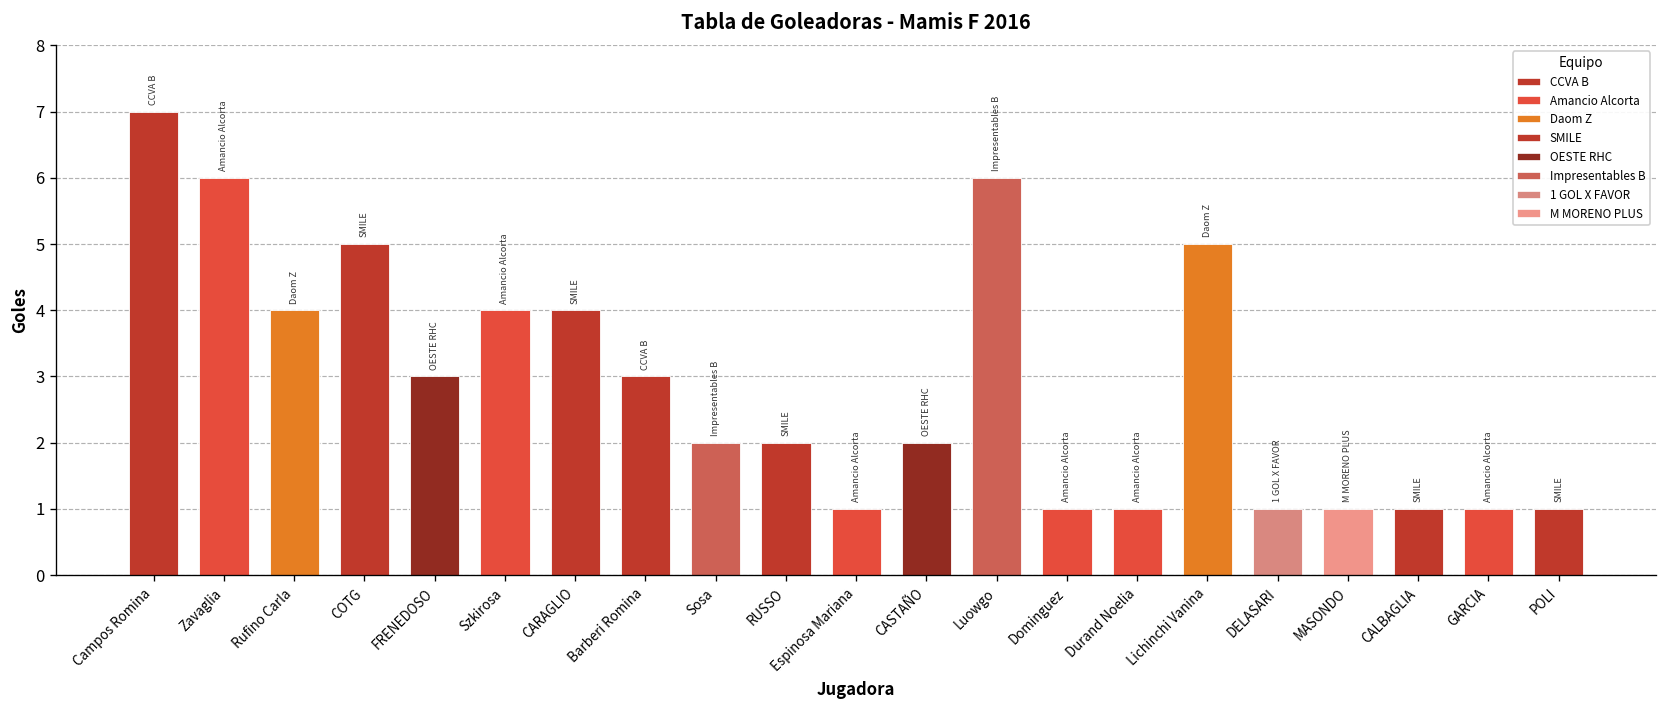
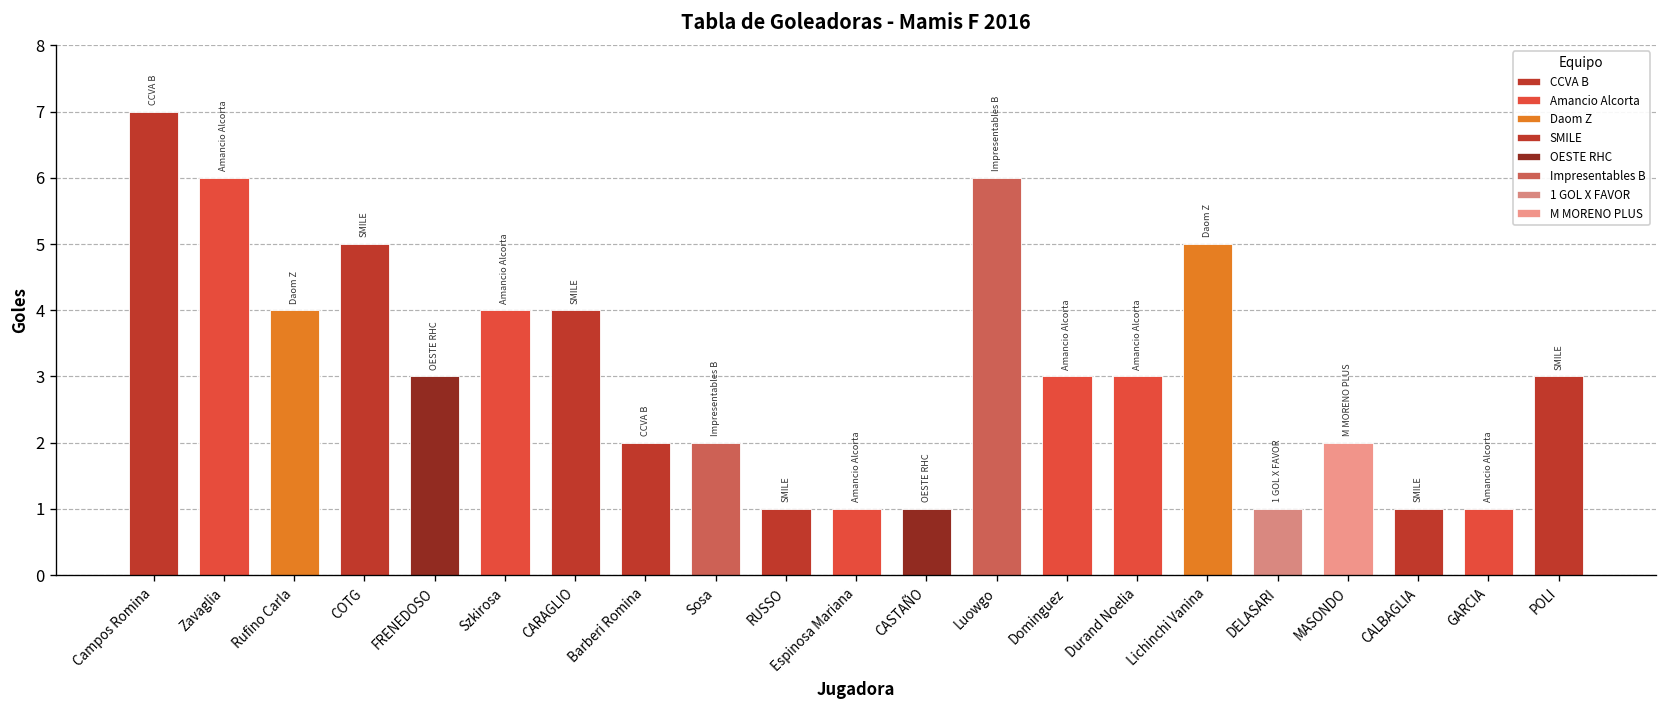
  {
    "Campos Romina": 7,
    "Zavaglia": 6,
    "Rufino Carla": 4,
    "COTG": 5,
    "FRENEDOSO": 3,
    "Szkirosa": 4,
    "CARAGLIO": 4,
-   "Barberi Romina": 3,
+   "Barberi Romina": 2,
    "Sosa": 2,
-   "RUSSO": 2,
+   "RUSSO": 1,
    "Espinosa Mariana": 1,
-   "CASTAÑO": 2,
+   "CASTAÑO": 1,
    "Luowgo": 6,
-   "Dominguez": 1,
-   "Durand Noelia": 1,
+   "Dominguez": 3,
+   "Durand Noelia": 3,
    "Lichinchi Vanina": 5,
-   "MASONDO": 1,
+   "MASONDO": 2,
    "CALBAGLIA": 1,
    "GARCIA": 1,
-   "POLI": 1
+   "POLI": 3
  }
